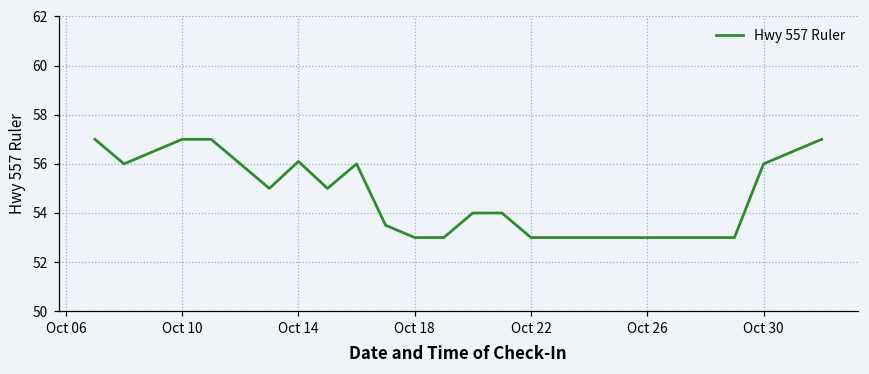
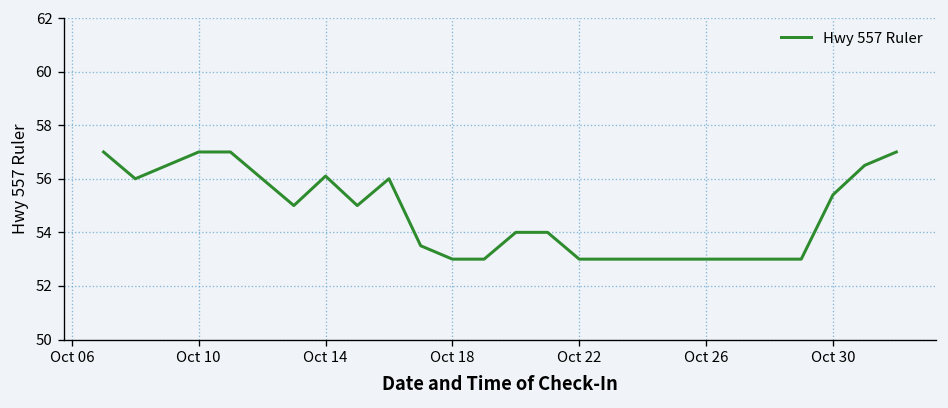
  {
    "Oct 10": 57.0,
    "Oct 14": 56.1,
    "Oct 18": 53.0,
    "Oct 22": 53.0,
-   "Oct 30": 56.0
+   "Oct 30": 55.4
  }
